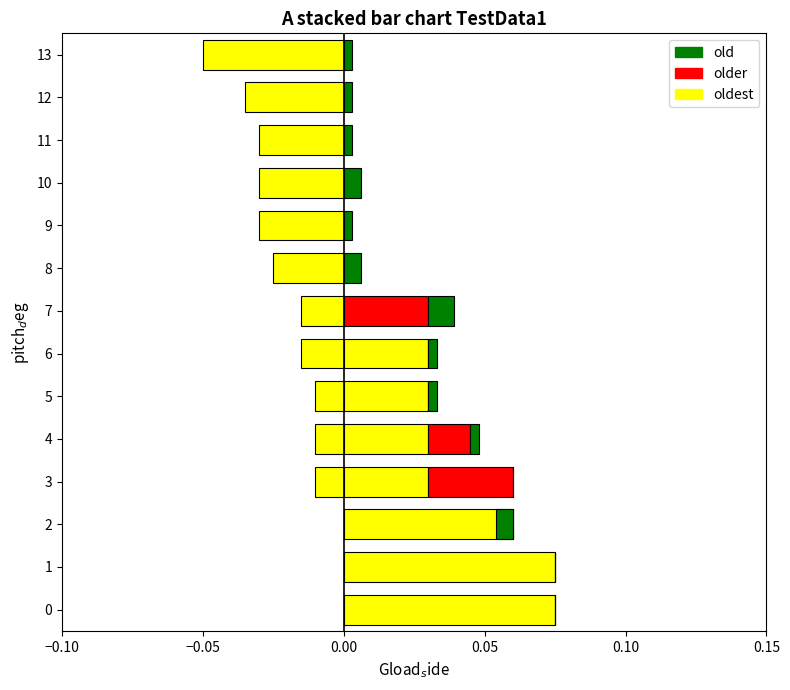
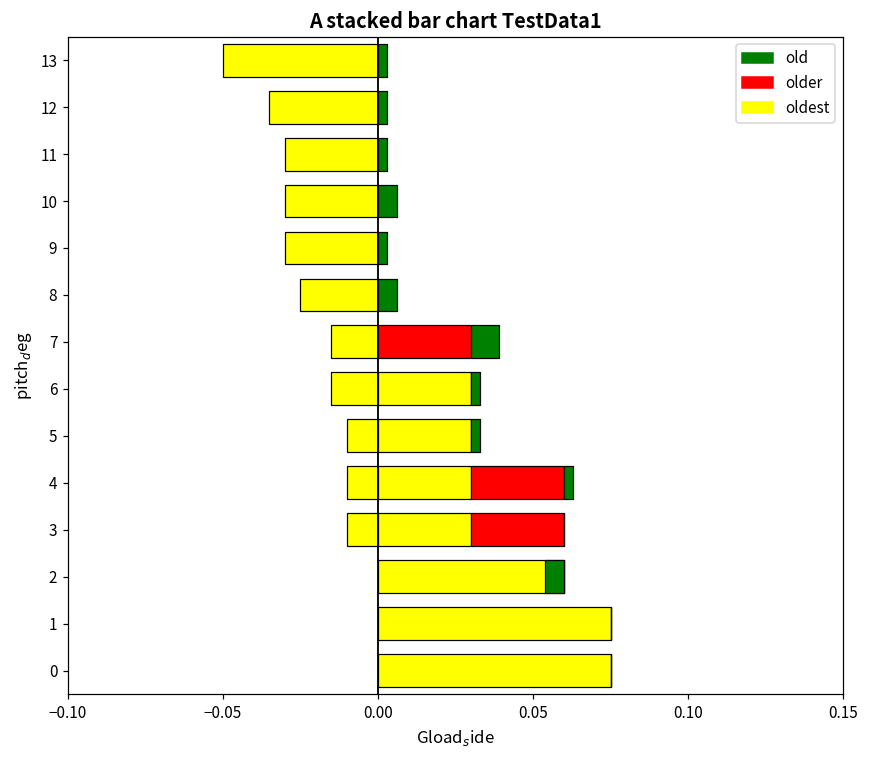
  {
    "older": {
      "13": 0.000,
      "12": 0.000,
      "11": 0.000,
      "10": 0.000,
      "9": 0.000,
      "8": 0.000,
      "7": 0.030,
      "6": 0.000,
      "5": 0.000,
-     "4": 0.015,
+     "4": 0.030,
      "3": 0.030,
      "2": 0.000,
      "1": 0.000,
      "0": 0.000
    },
    "old": {
      "13": 0.003,
      "12": 0.003,
      "11": 0.003,
      "10": 0.006,
      "9": 0.003,
      "8": 0.006,
      "7": 0.009,
      "6": 0.003,
      "5": 0.003,
      "4": 0.003,
      "3": 0.000,
      "1": 0.000,
      "0": 0.000
    }
  }
